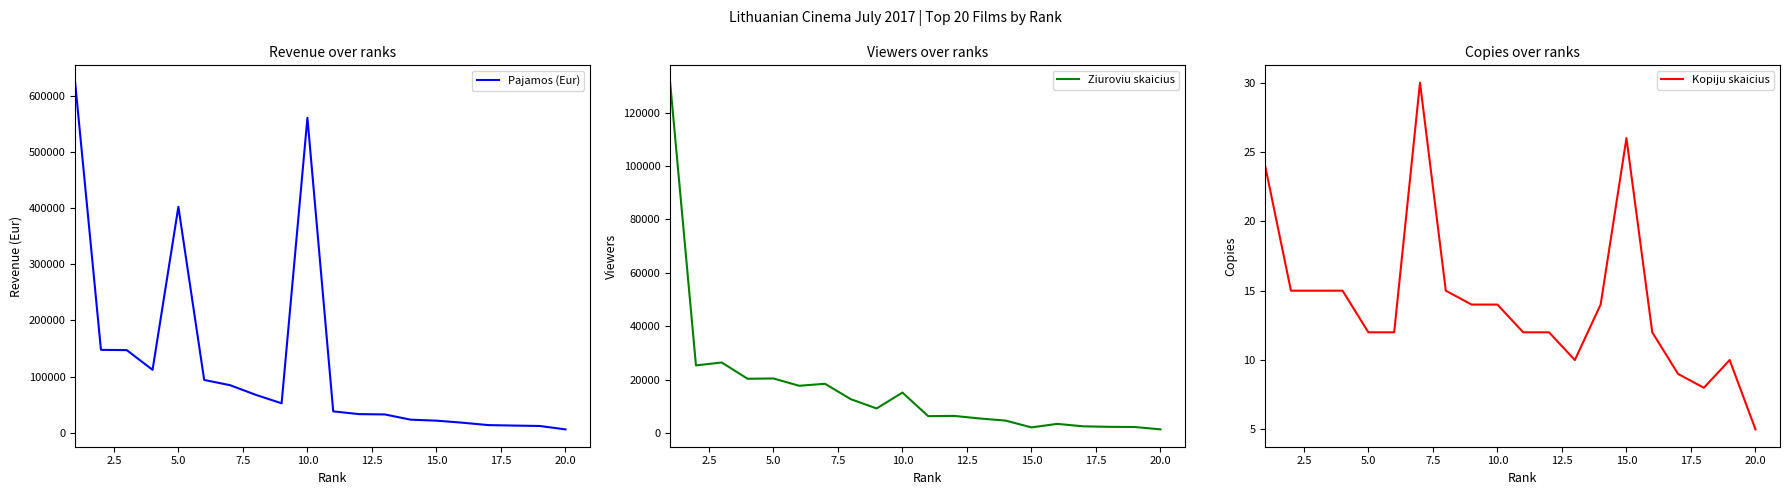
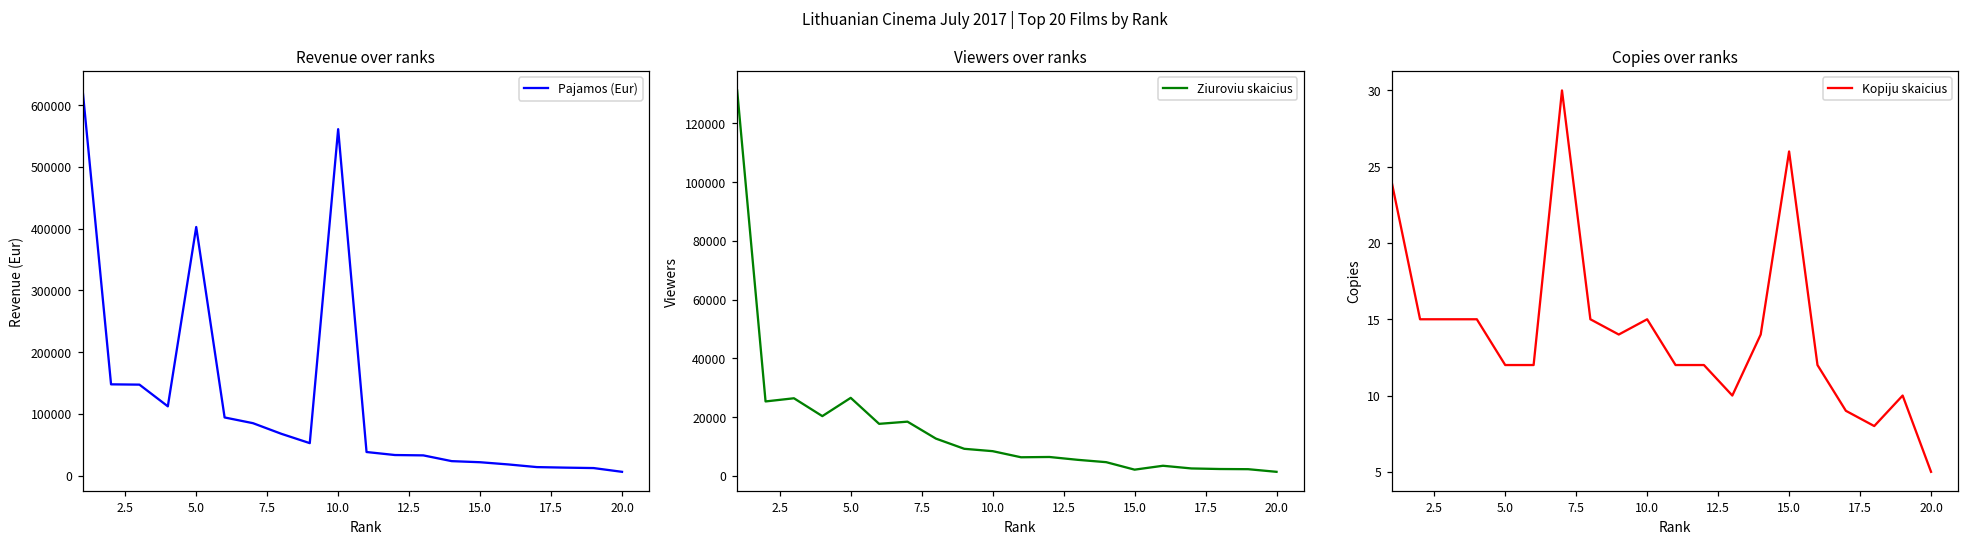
  {
    "Revenue over ranks": {
      "5.0": 400000,
      "10.0": 560000,
      "15.0": 20000,
      "20.0": 10000
    },
    "Viewers over ranks": {
-     "5.0": 20000,
-     "10.0": 15000,
+     "5.0": 27000,
+     "10.0": 8000,
      "15.0": 2000,
      "20.0": 1000
    },
    "Copies over ranks": {
      "5.0": 12,
-     "10.0": 14,
+     "10.0": 15,
      "15.0": 26,
      "20.0": 5
    }
  }
